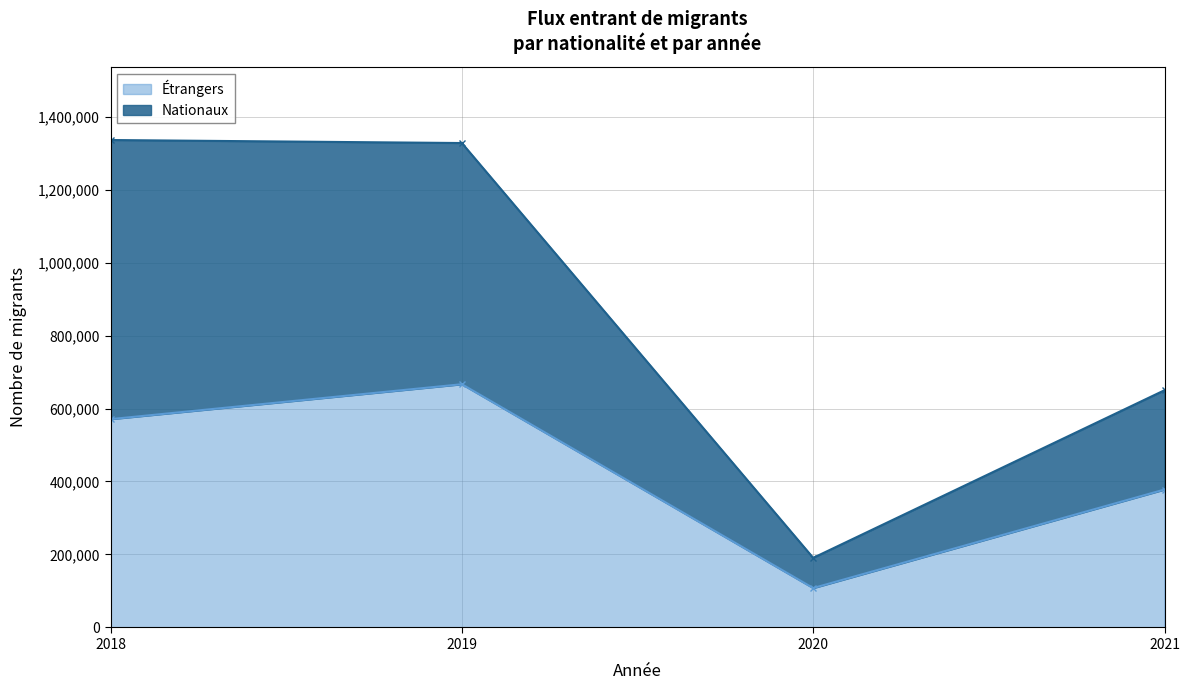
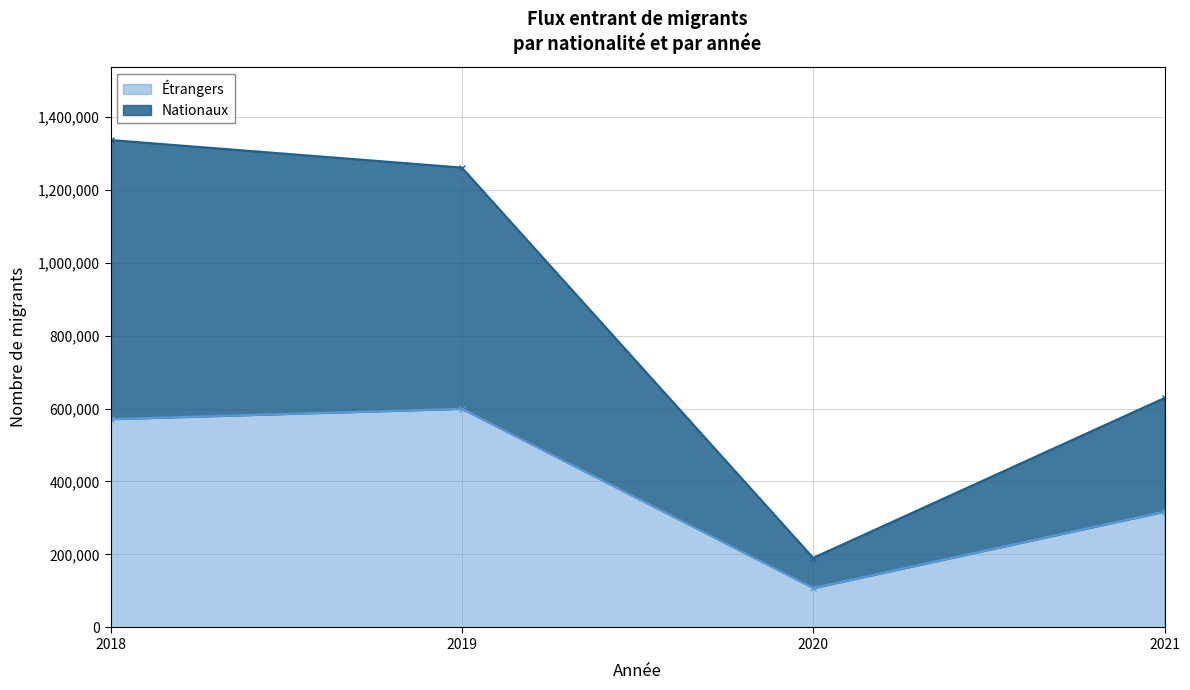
  {
    "Étrangers": {
      "2018": "570,000",
-     "2019": "670,000",
+     "2019": "600,000",
      "2020": "110,000",
-     "2021": "380,000"
+     "2021": "320,000"
    },
    "Nationaux": {
      "2018": "760,000",
      "2019": "660,000",
      "2020": "80,000",
-     "2021": "270,000"
+     "2021": "310,000"
    }
  }
